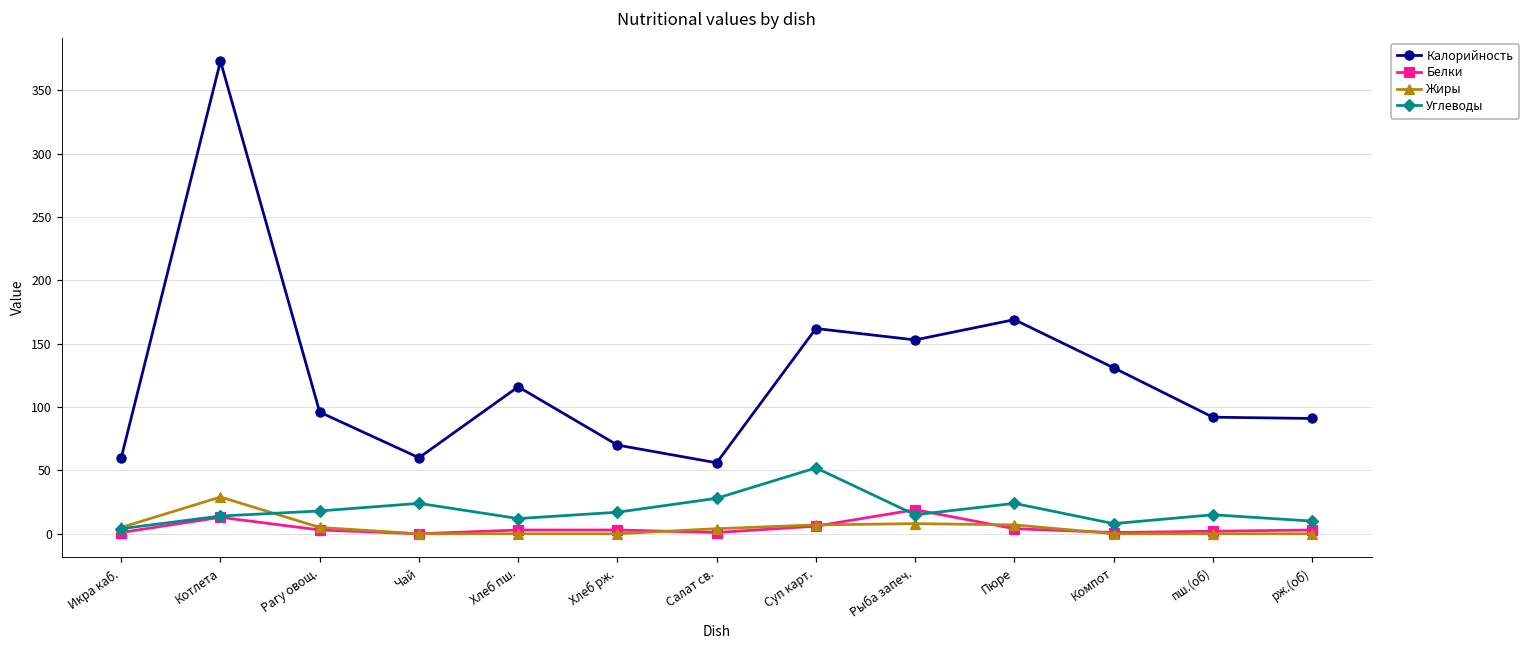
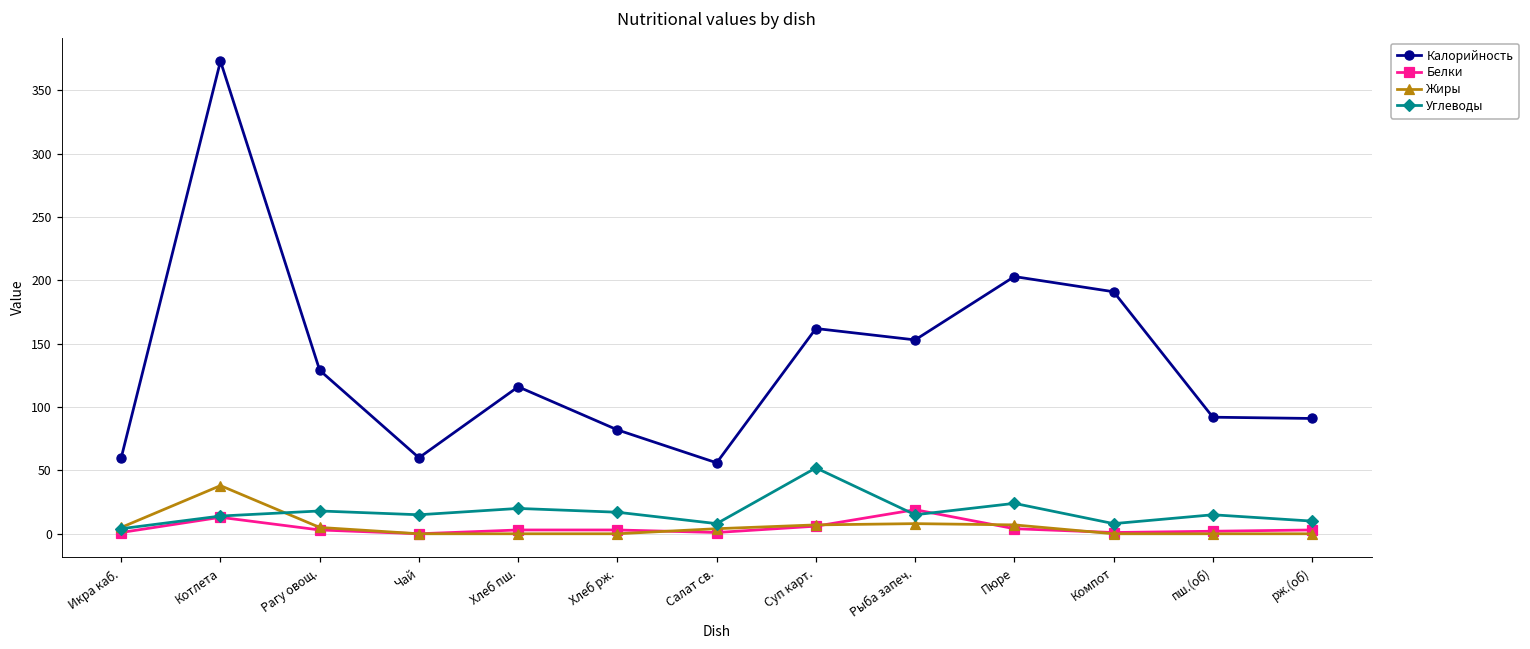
  {
    "Калорийность": {
      "Икра каб.": 60,
      "Котлета": 373,
-     "Рагу овощ.": 96,
+     "Рагу овощ.": 129,
      "Чай": 60,
      "Хлеб пш.": 116,
-     "Хлеб рж.": 70,
+     "Хлеб рж.": 82,
      "Салат св.": 56,
      "Суп карт.": 162,
      "Рыба запеч.": 153,
-     "Пюре": 169,
-     "Компот": 131,
+     "Пюре": 203,
+     "Компот": 191,
      "пш.(об)": 92,
      "рж.(об)": 91
    },
    "Белки": {
      "Икра каб.": 1,
      "Хлеб пш.": 3,
      "Хлеб рж.": 3,
      "Салат св.": 1,
      "Рыба запеч.": 19,
      "Пюре": 4,
      "рж.(об)": 3
    },
    "Жиры": {
-     "Котлета": 29,
+     "Котлета": 38,
      "Хлеб пш.": 0,
      "Хлеб рж.": 0,
      "Салат св.": 4,
      "Рыба запеч.": 8,
      "Пюре": 7,
      "рж.(об)": 0
    },
    "Углеводы": {
      "Рагу овощ.": 18,
-     "Чай": 24,
-     "Хлеб пш.": 12,
+     "Чай": 15,
+     "Хлеб пш.": 20,
      "Хлеб рж.": 17,
-     "Салат св.": 28,
+     "Салат св.": 8,
      "Суп карт.": 52,
      "Рыба запеч.": 15,
      "Пюре": 24,
      "Компот": 8,
      "пш.(об)": 15,
      "рж.(об)": 10
    }
  }
